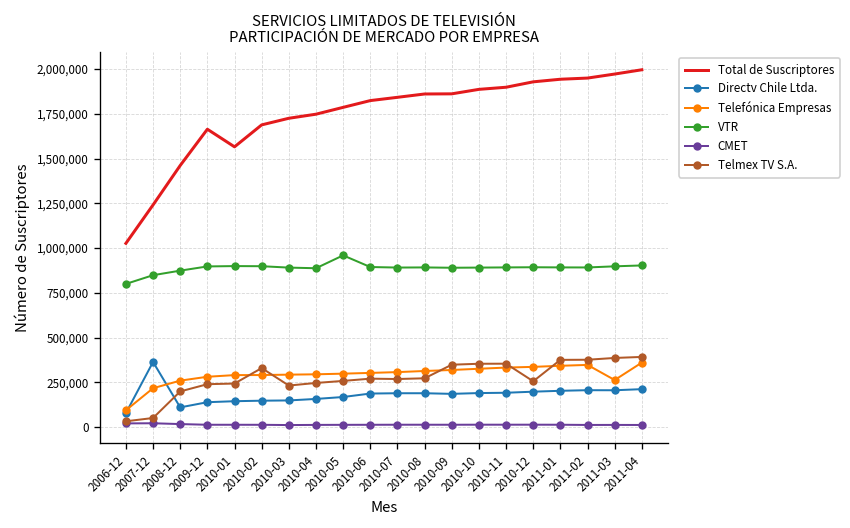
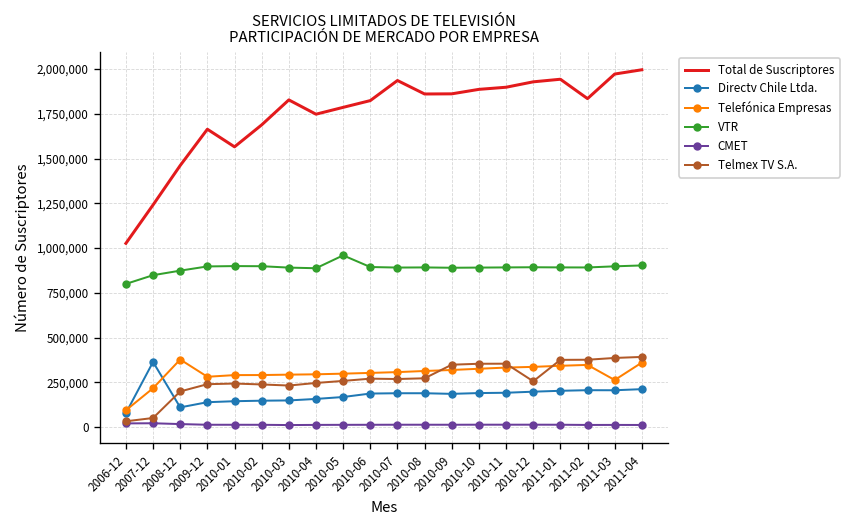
  {
    "Total de Suscriptores": {
      "2006-12": "1,030,000",
      "2007-12": "1,240,000",
      "2008-12": "1,460,000",
      "2009-12": "1,660,000",
      "2010-01": "1,570,000",
      "2010-02": "1,690,000",
-     "2010-03": "1,730,000",
+     "2010-03": "1,830,000",
      "2010-04": "1,750,000",
      "2010-05": "1,790,000",
      "2010-06": "1,820,000",
-     "2010-07": "1,840,000",
+     "2010-07": "1,940,000",
      "2010-08": "1,860,000",
      "2010-09": "1,860,000",
      "2010-10": "1,890,000",
      "2010-11": "1,900,000",
      "2010-12": "1,930,000",
      "2011-01": "1,940,000",
-     "2011-02": "1,950,000",
+     "2011-02": "1,840,000",
      "2011-03": "1,970,000",
      "2011-04": "2,000,000"
    },
    "Directv Chile Ltda.": {
      "2007-12": "360,000",
      "2008-12": "110,000",
      "2009-12": "140,000",
      "2010-01": "140,000",
      "2010-02": "150,000",
      "2010-03": "150,000",
      "2010-04": "160,000",
      "2010-05": "170,000",
      "2010-06": "190,000",
      "2010-07": "190,000",
      "2010-08": "190,000",
      "2010-09": "190,000",
      "2010-10": "190,000",
      "2010-11": "190,000",
      "2010-12": "200,000",
      "2011-01": "200,000",
      "2011-02": "210,000",
      "2011-03": "210,000",
      "2011-04": "210,000"
    },
    "Telefónica Empresas": {
      "2007-12": "220,000",
-     "2008-12": "260,000",
+     "2008-12": "380,000",
      "2009-12": "280,000",
      "2010-01": "290,000",
      "2010-02": "290,000",
      "2010-03": "290,000",
      "2010-04": "300,000",
      "2010-05": "300,000",
      "2010-06": "300,000",
      "2010-07": "310,000",
      "2010-08": "310,000",
      "2010-09": "320,000",
      "2010-10": "330,000",
      "2010-11": "330,000",
      "2010-12": "340,000",
      "2011-01": "340,000",
      "2011-02": "350,000",
      "2011-03": "260,000",
      "2011-04": "360,000"
    },
    "VTR": {
      "2006-12": "800,000",
      "2007-12": "850,000",
      "2008-12": "870,000",
      "2009-12": "900,000",
      "2010-01": "900,000",
      "2010-02": "900,000",
      "2010-03": "890,000",
      "2010-04": "890,000",
      "2010-05": "960,000",
      "2010-06": "890,000",
      "2010-07": "890,000",
      "2010-08": "890,000",
      "2010-09": "890,000",
      "2010-10": "890,000",
      "2010-11": "890,000",
      "2010-12": "890,000",
      "2011-01": "890,000",
      "2011-02": "890,000",
      "2011-03": "900,000",
      "2011-04": "900,000"
    },
    "CMET": {
      "2007-12": "20,000",
      "2008-12": "20,000",
      "2009-12": "10,000",
      "2010-01": "10,000",
      "2010-02": "10,000",
      "2010-03": "10,000",
      "2010-04": "10,000",
      "2010-05": "10,000",
      "2010-06": "10,000",
      "2010-07": "10,000",
      "2010-08": "10,000",
      "2010-09": "10,000",
      "2010-10": "10,000",
      "2010-11": "10,000",
      "2010-12": "10,000",
      "2011-01": "10,000",
      "2011-02": "10,000",
      "2011-03": "10,000",
      "2011-04": "10,000"
    },
    "Telmex TV S.A.": {
      "2007-12": "50,000",
      "2008-12": "200,000",
      "2009-12": "240,000",
      "2010-01": "240,000",
-     "2010-02": "330,000",
+     "2010-02": "240,000",
      "2010-03": "230,000",
      "2010-04": "250,000",
      "2010-05": "260,000",
      "2010-06": "270,000",
      "2010-07": "270,000",
      "2010-08": "270,000",
      "2010-09": "350,000",
      "2010-10": "350,000",
      "2010-11": "350,000",
      "2010-12": "260,000",
      "2011-01": "380,000",
      "2011-02": "380,000",
      "2011-03": "390,000",
      "2011-04": "390,000"
    }
  }
